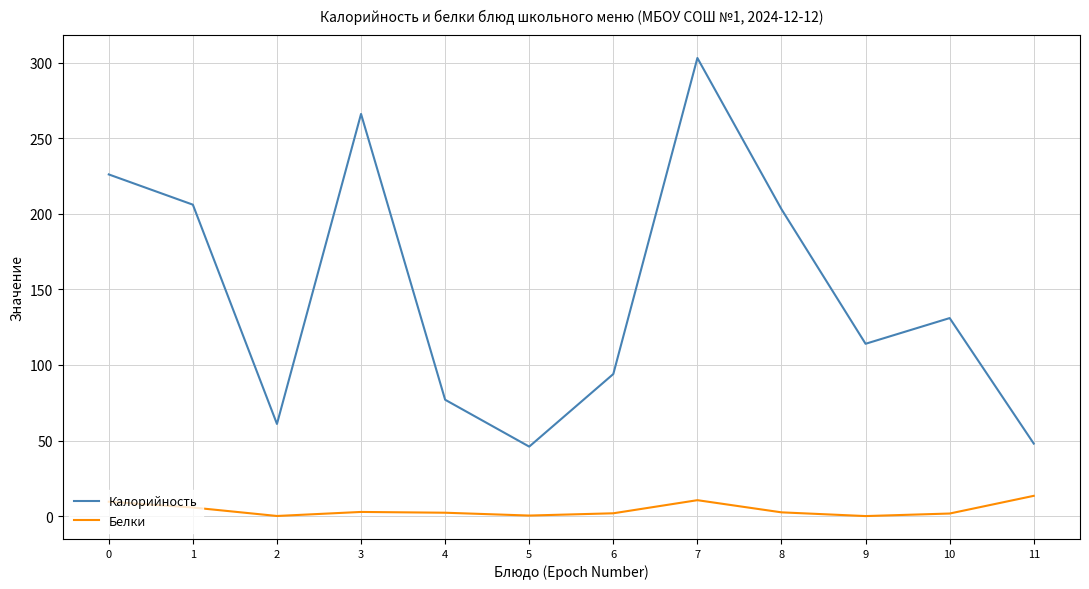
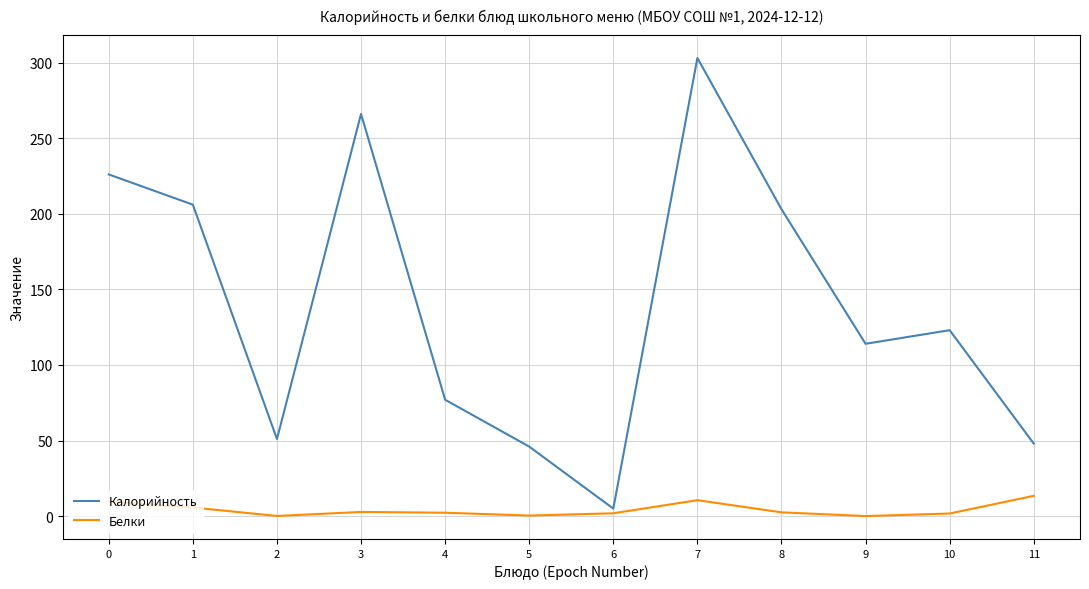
  {
    "Калорийность": {
      "0": 226,
      "1": 206,
-     "2": 61,
+     "2": 51,
      "3": 266,
      "4": 77,
      "5": 46,
-     "6": 94,
+     "6": 5,
      "7": 303,
      "8": 203,
      "9": 114,
-     "10": 131,
+     "10": 123,
      "11": 48
    },
    "Белки": {
      "2": 0,
      "3": 3,
      "4": 2,
      "5": 0,
      "6": 2,
      "7": 11,
      "8": 3,
      "9": 0,
      "10": 2,
      "11": 13
    }
  }
